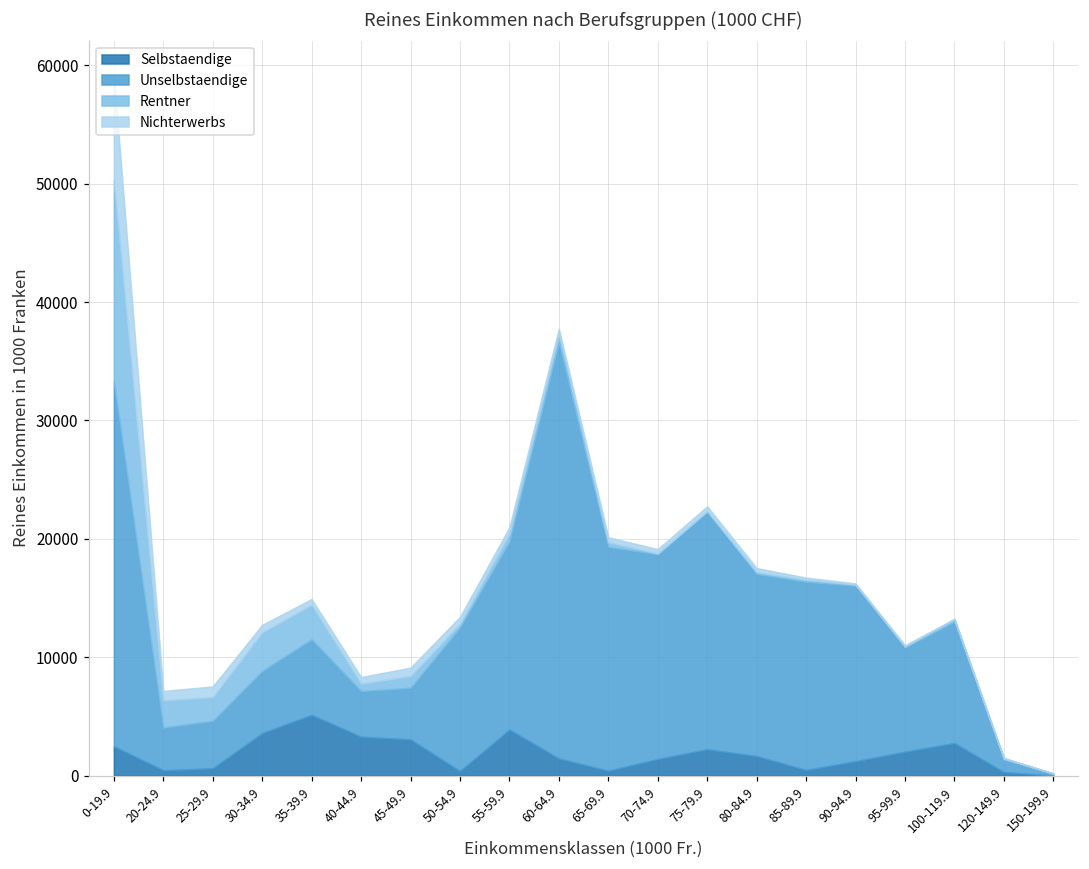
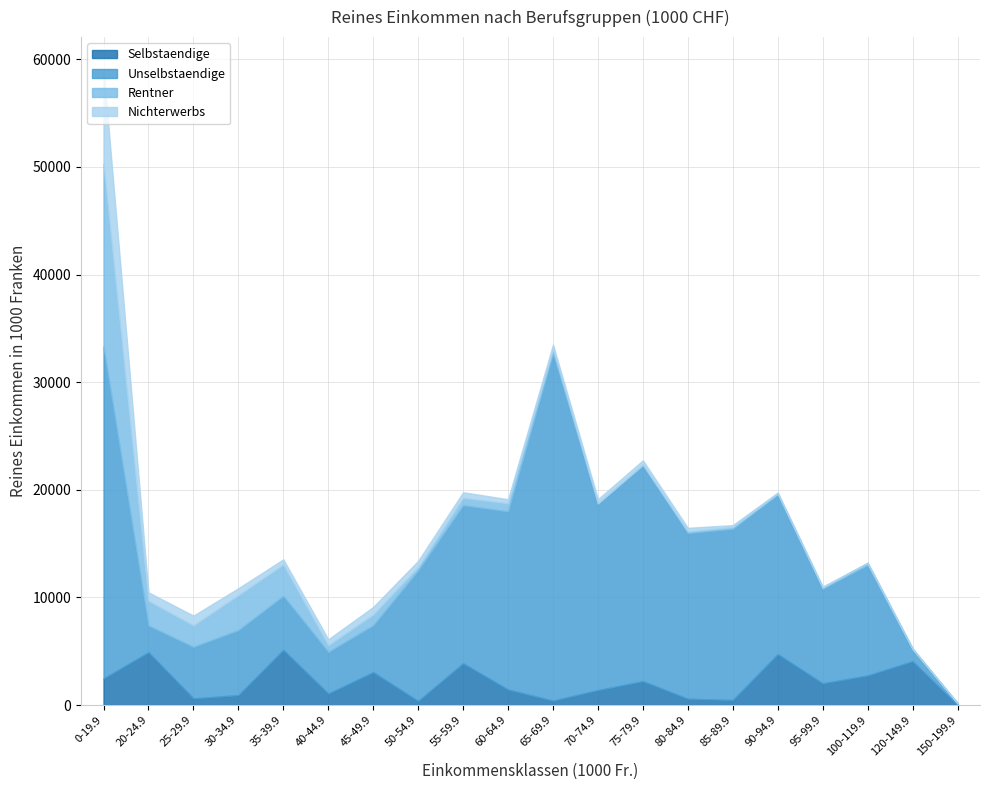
  {
    "Selbstaendige": {
      "0-19.9": 2500,
-     "20-24.9": 400,
+     "20-24.9": 4900,
      "25-29.9": 600,
-     "30-34.9": 3600,
+     "30-34.9": 900,
      "35-39.9": 5100,
-     "40-44.9": 3300,
+     "40-44.9": 1100,
      "45-49.9": 3000,
      "50-54.9": 400,
      "55-59.9": 3900,
      "60-64.9": 1400,
      "65-69.9": 400,
      "70-74.9": 1400,
      "75-79.9": 2200,
-     "80-84.9": 1600,
+     "80-84.9": 600,
      "85-89.9": 500,
-     "90-94.9": 1200,
+     "90-94.9": 4700,
      "95-99.9": 2000,
      "100-119.9": 2700,
-     "120-149.9": 300
+     "120-149.9": 4100
    },
    "Unselbstaendige": {
      "0-19.9": 30800,
-     "20-24.9": 3600,
-     "25-29.9": 4000,
-     "30-34.9": 5300,
-     "35-39.9": 6400,
+     "20-24.9": 2500,
+     "25-29.9": 4800,
+     "30-34.9": 6000,
+     "35-39.9": 5000,
      "40-44.9": 3900,
      "45-49.9": 4400,
      "50-54.9": 12100,
-     "55-59.9": 15900,
-     "60-64.9": 35200,
-     "65-69.9": 18900
+     "55-59.9": 14700,
+     "60-64.9": 16600,
+     "65-69.9": 32300
    }
  }
